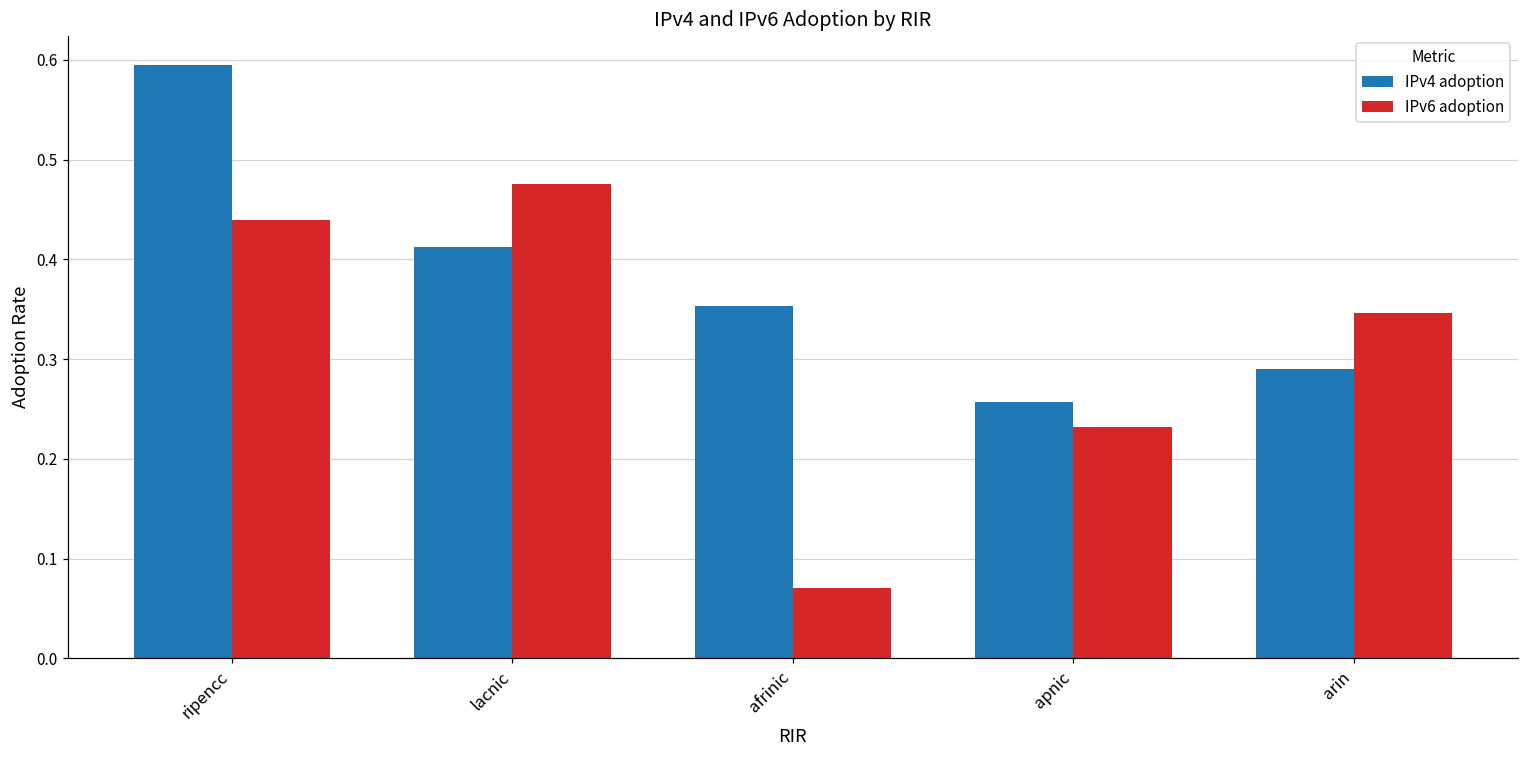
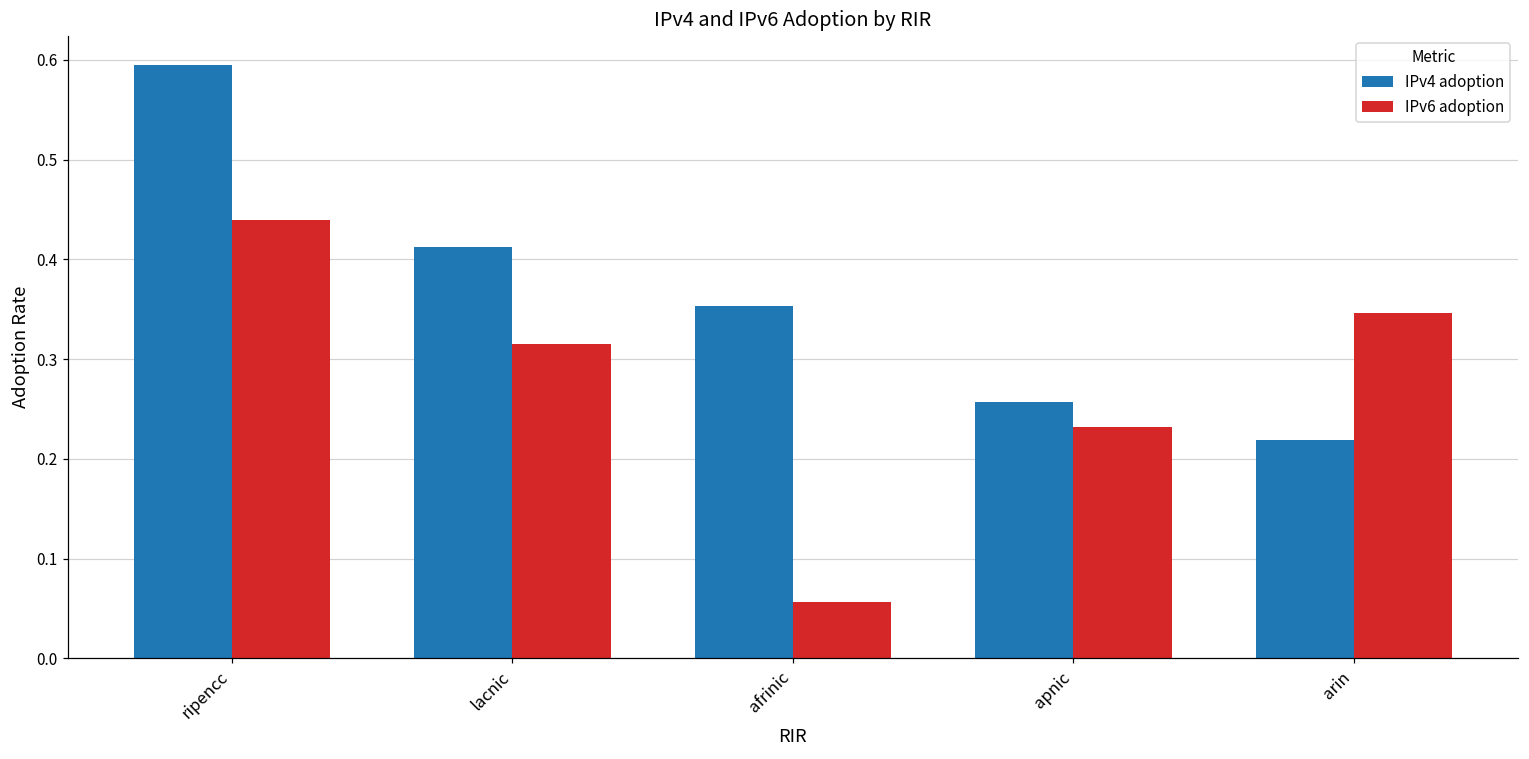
  {
    "IPv4 adoption": {
      "ripencc": 0.59,
      "lacnic": 0.41,
      "afrinic": 0.35,
      "apnic": 0.26,
-     "arin": 0.29
+     "arin": 0.22
    },
    "IPv6 adoption": {
      "ripencc": 0.44,
-     "lacnic": 0.48,
-     "afrinic": 0.07,
+     "lacnic": 0.32,
+     "afrinic": 0.06,
      "apnic": 0.23,
      "arin": 0.35
    }
  }
